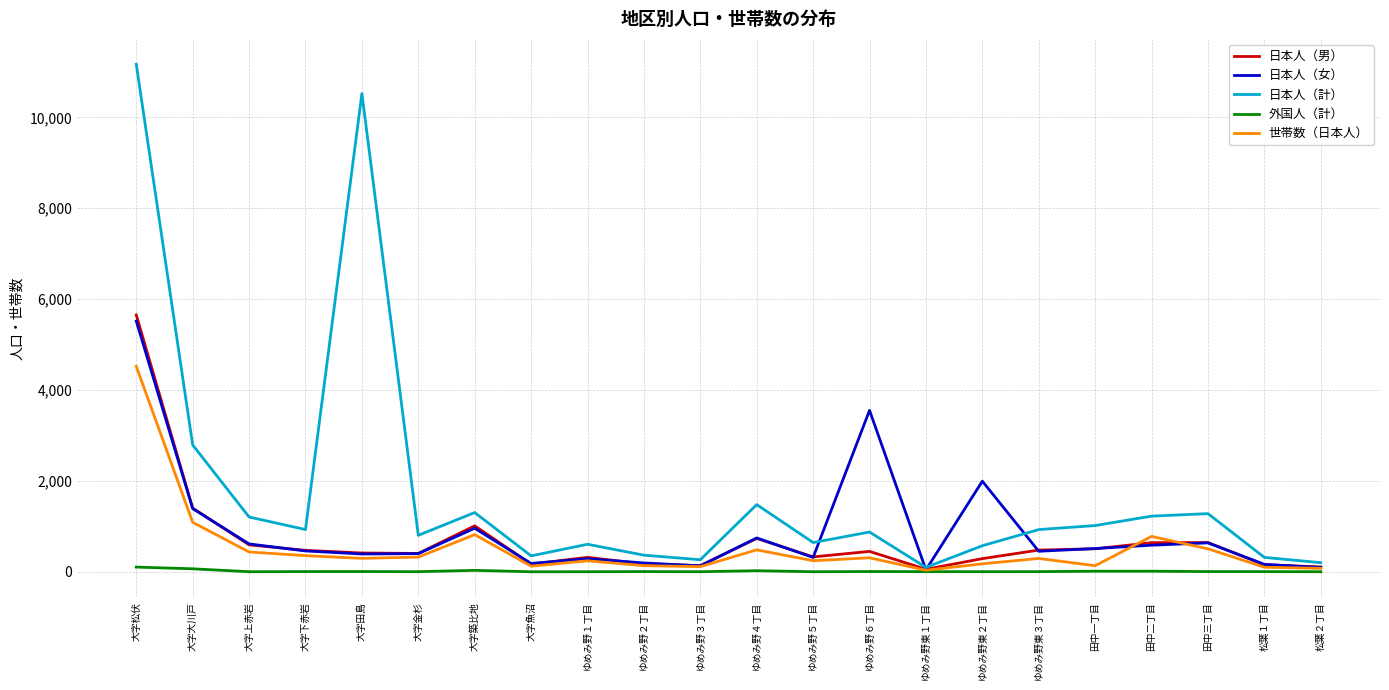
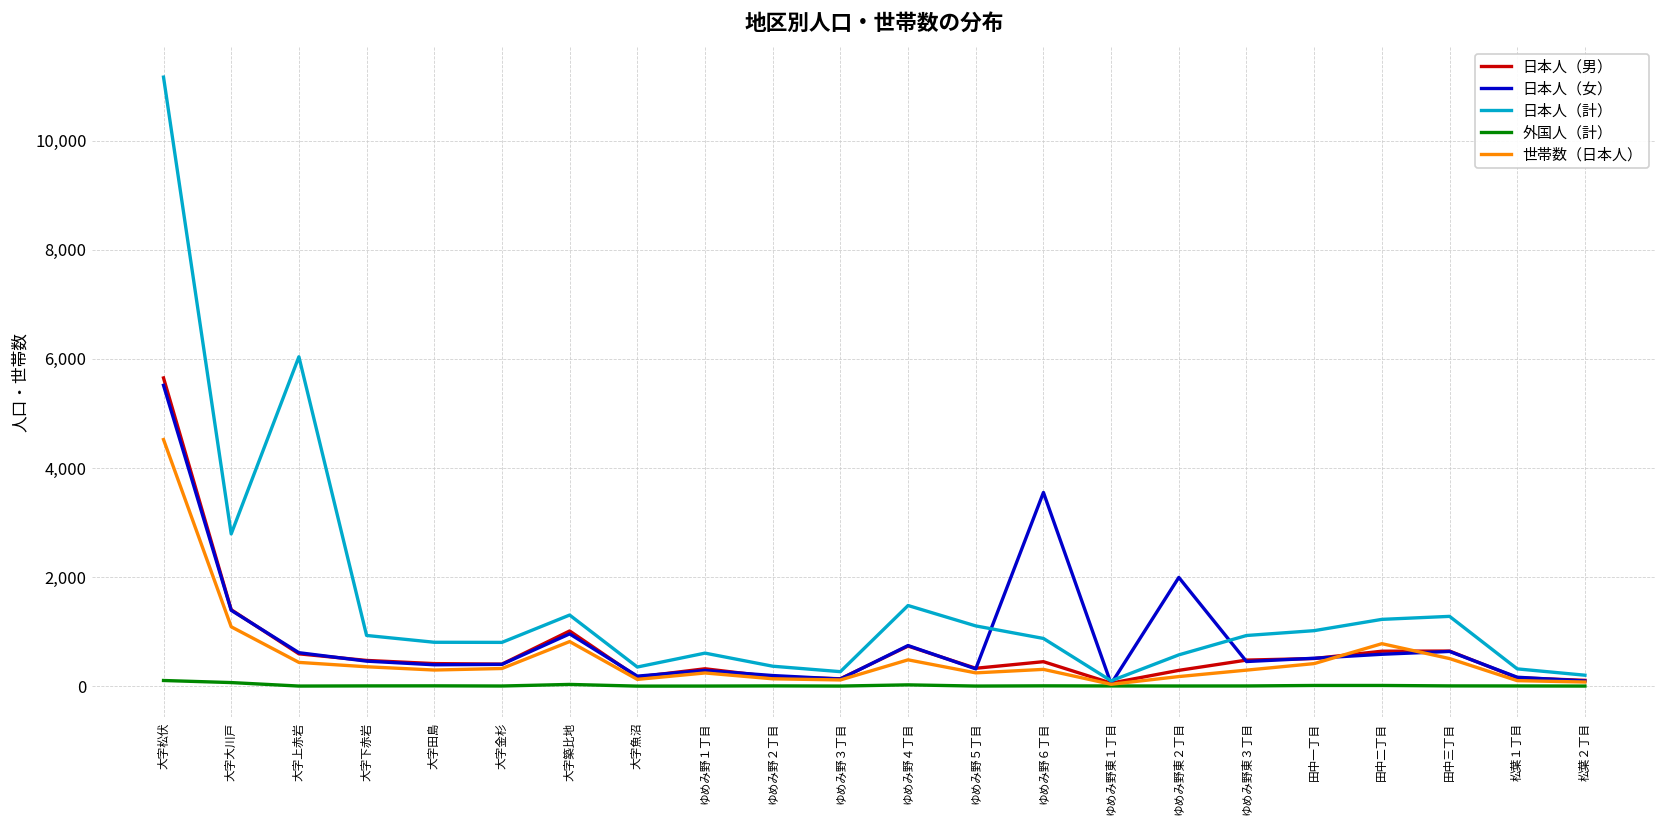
  {
    "日本人（男）": {
      "大字松伏": "5,700",
      "ゆめみ野６丁目": "400",
      "ゆめみ野東２丁目": "300"
    },
    "日本人（女）": {
      "大字松伏": "5,500",
      "ゆめみ野６丁目": "3,600",
      "ゆめみ野東２丁目": "2,000"
    },
    "日本人（計）": {
      "大字松伏": "11,200",
      "大字大川戸": "2,800",
-     "大字上赤岩": "1,200",
+     "大字上赤岩": "6,000",
      "大字下赤岩": "900",
-     "大字田島": "10,500",
+     "大字田島": "800",
      "大字金杉": "800",
      "大字築比地": "1,300",
      "大字魚沼": "400",
      "ゆめみ野１丁目": "600",
      "ゆめみ野２丁目": "400",
      "ゆめみ野３丁目": "300",
      "ゆめみ野４丁目": "1,500",
-     "ゆめみ野５丁目": "600",
+     "ゆめみ野５丁目": "1,100",
      "ゆめみ野６丁目": "900",
      "ゆめみ野東２丁目": "600",
      "ゆめみ野東３丁目": "900",
      "田中一丁目": "1,000",
      "田中二丁目": "1,200",
      "田中三丁目": "1,300",
      "松葉１丁目": "300",
      "松葉２丁目": "200"
    },
    "外国人（計）": {
      "大字松伏": "100",
      "大字大川戸": "100",
      "大字上赤岩": "0",
      "大字下赤岩": "0",
      "大字田島": "0",
      "大字金杉": "0",
      "大字築比地": "0",
      "大字魚沼": "0",
      "ゆめみ野１丁目": "0",
      "ゆめみ野２丁目": "0",
      "ゆめみ野３丁目": "0",
      "ゆめみ野４丁目": "0",
      "ゆめみ野５丁目": "0",
      "ゆめみ野６丁目": "0",
      "ゆめみ野東２丁目": "0",
      "ゆめみ野東３丁目": "0",
      "田中一丁目": "0",
      "田中二丁目": "0",
      "田中三丁目": "0",
      "松葉１丁目": "0",
      "松葉２丁目": "0"
    },
    "世帯数（日本人）": {
      "大字松伏": "4,500",
      "大字大川戸": "1,100",
      "大字上赤岩": "400",
      "大字下赤岩": "400",
      "大字田島": "300",
      "大字金杉": "300",
      "大字築比地": "800",
      "ゆめみ野４丁目": "500",
      "ゆめみ野５丁目": "200",
      "ゆめみ野６丁目": "300",
      "ゆめみ野東２丁目": "200",
      "ゆめみ野東３丁目": "300",
-     "田中一丁目": "100",
+     "田中一丁目": "400",
      "田中二丁目": "800",
      "田中三丁目": "500"
    }
  }
